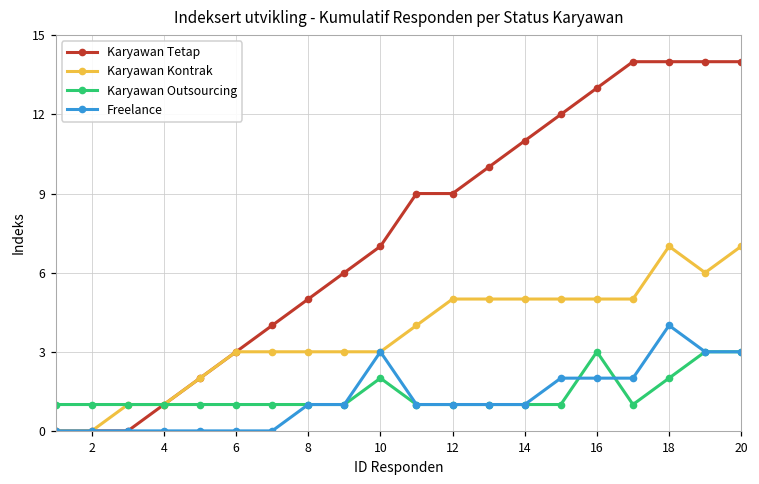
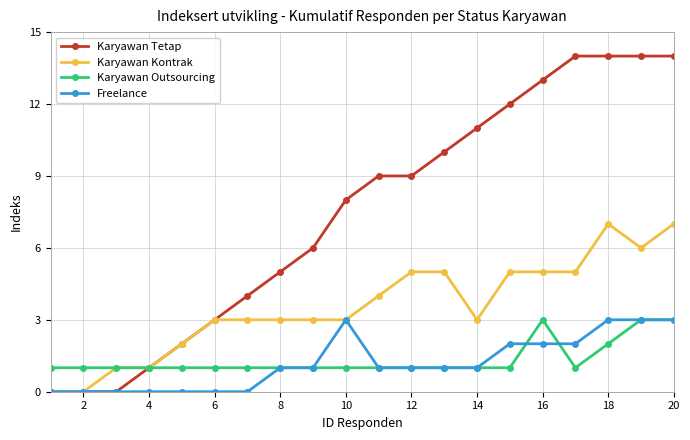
  {
    "Karyawan Tetap": {
      "8": 5,
-     "10": 7,
+     "10": 8,
      "12": 9,
      "14": 11,
      "16": 13,
      "18": 14,
      "20": 14
    },
    "Karyawan Kontrak": {
      "8": 3,
      "12": 5,
-     "14": 5,
+     "14": 3,
      "16": 5,
      "18": 7,
      "20": 7
    },
    "Karyawan Outsourcing": {
      "2": 1,
      "6": 1,
-     "10": 2,
+     "10": 1,
      "16": 3,
      "18": 2
    },
    "Freelance": {
      "4": 0,
      "6": 0,
      "16": 2,
-     "18": 4
+     "18": 3
    }
  }
